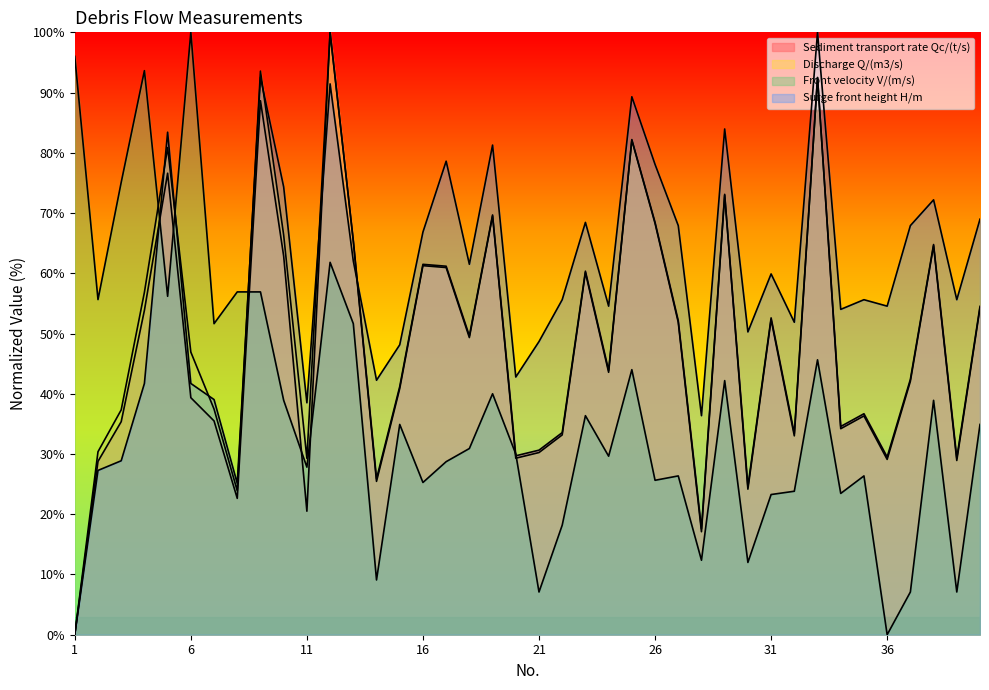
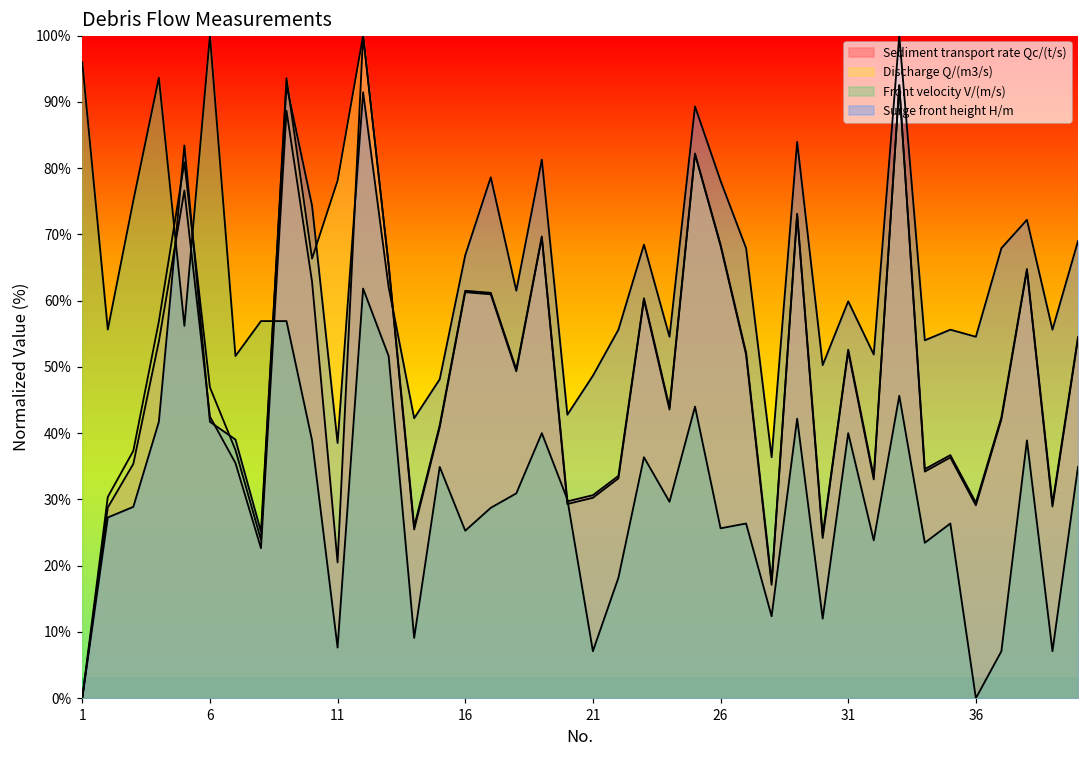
  {
    "Sediment transport rate Qc/(t/s)": {
-     "6": "39%",
+     "6": "42%",
      "11": "21%"
    },
    "Discharge Q/(m3/s)": {
      "6": "47%",
-     "11": "29%"
+     "11": "78%"
    },
    "Front velocity V/(m/s)": {
      "1": "96%",
      "6": "100%",
-     "11": "28%",
+     "11": "8%",
      "16": "25%",
      "21": "7%",
      "26": "26%",
-     "31": "23%"
+     "31": "40%"
    },
    "Surge front height H/m": {
      "6": "42%",
      "11": "39%",
      "16": "67%",
      "21": "49%",
      "26": "78%",
      "31": "60%",
      "36": "55%"
    }
  }
